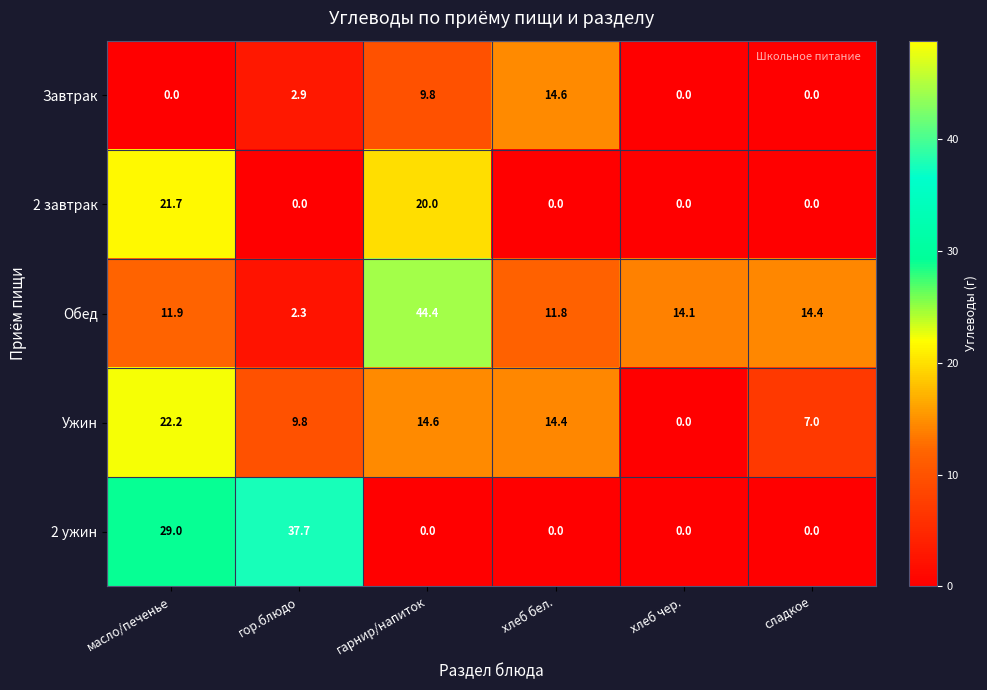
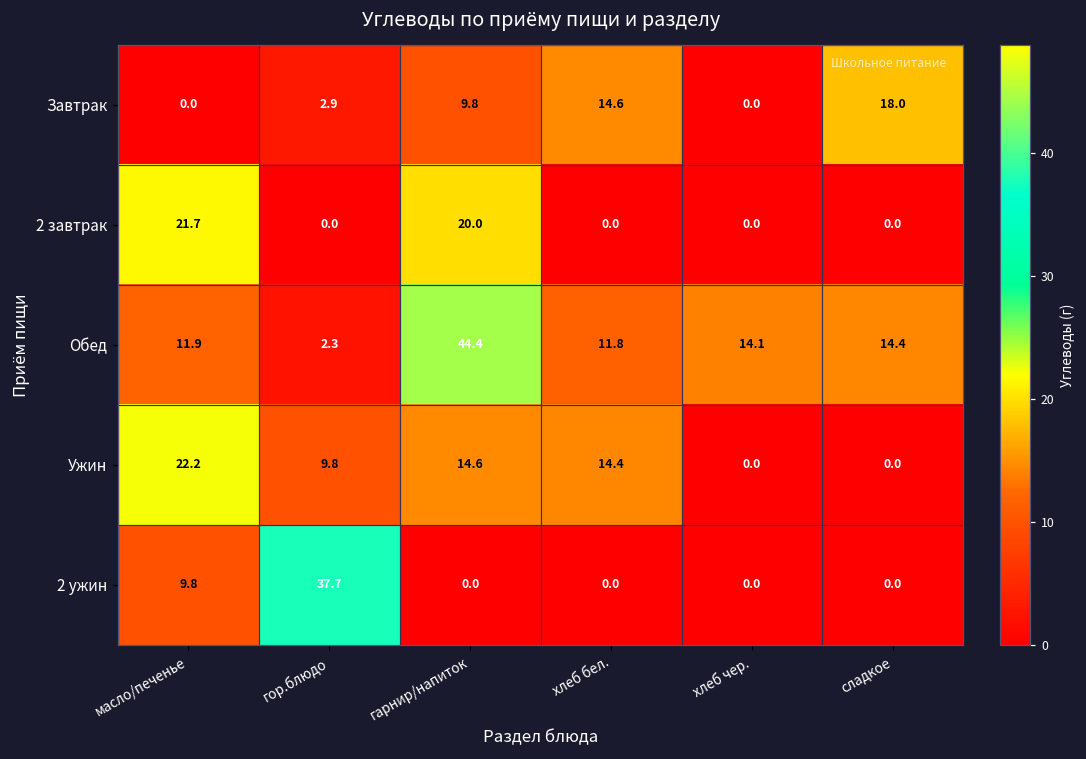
  {
    "Завтрак": {
      "масло/печенье": 0.0,
      "гор.блюдо": 2.9,
      "гарнир/напиток": 9.8,
      "хлеб бел.": 14.6,
      "хлеб чер.": 0.0,
-     "сладкое": 0.0
+     "сладкое": 18.0
    },
    "2 завтрак": {
      "масло/печенье": 21.7,
      "гор.блюдо": 0.0,
      "гарнир/напиток": 20.0,
      "хлеб бел.": 0.0,
      "хлеб чер.": 0.0,
      "сладкое": 0.0
    },
    "Обед": {
      "масло/печенье": 11.9,
      "гор.блюдо": 2.3,
      "гарнир/напиток": 44.4,
      "хлеб бел.": 11.8,
      "хлеб чер.": 14.1,
      "сладкое": 14.4
    },
    "Ужин": {
      "масло/печенье": 22.2,
      "гор.блюдо": 9.8,
      "гарнир/напиток": 14.6,
      "хлеб бел.": 14.4,
      "хлеб чер.": 0.0,
-     "сладкое": 7.0
+     "сладкое": 0.0
    },
    "2 ужин": {
-     "масло/печенье": 29.0,
+     "масло/печенье": 9.8,
      "гор.блюдо": 37.7,
      "гарнир/напиток": 0.0,
      "хлеб бел.": 0.0,
      "хлеб чер.": 0.0,
      "сладкое": 0.0
    }
  }
